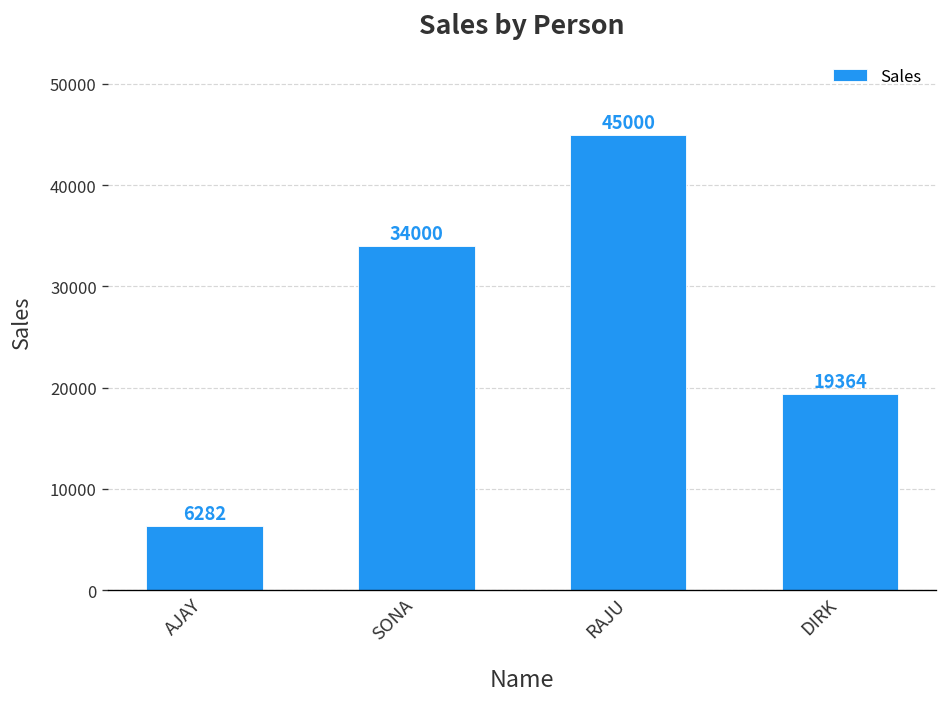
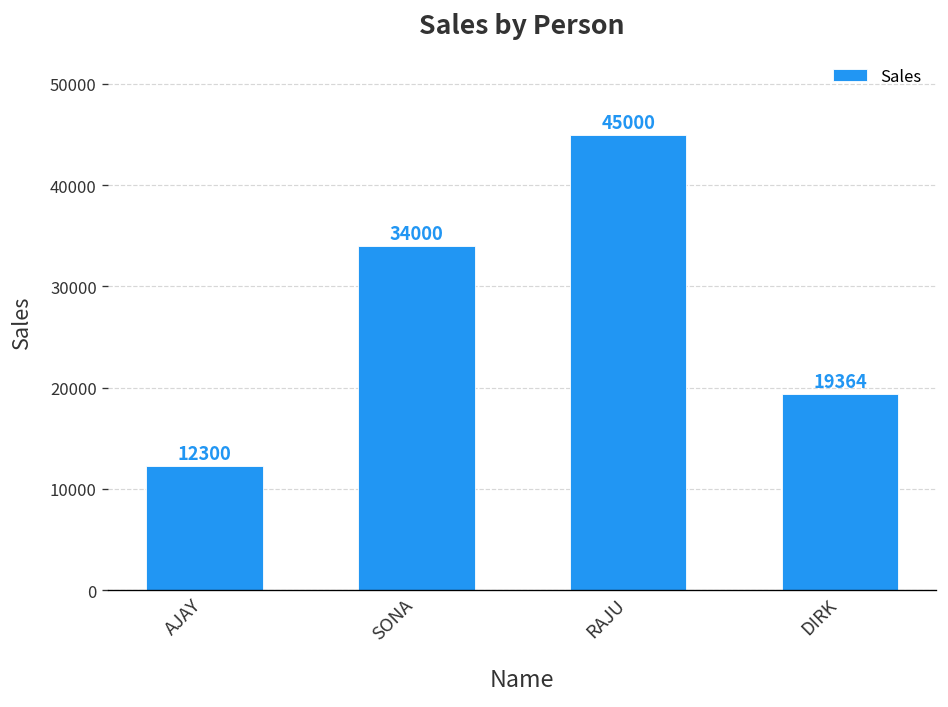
  {
-   "AJAY": 6282,
+   "AJAY": 12300,
    "SONA": 34000,
    "RAJU": 45000,
    "DIRK": 19364
  }
